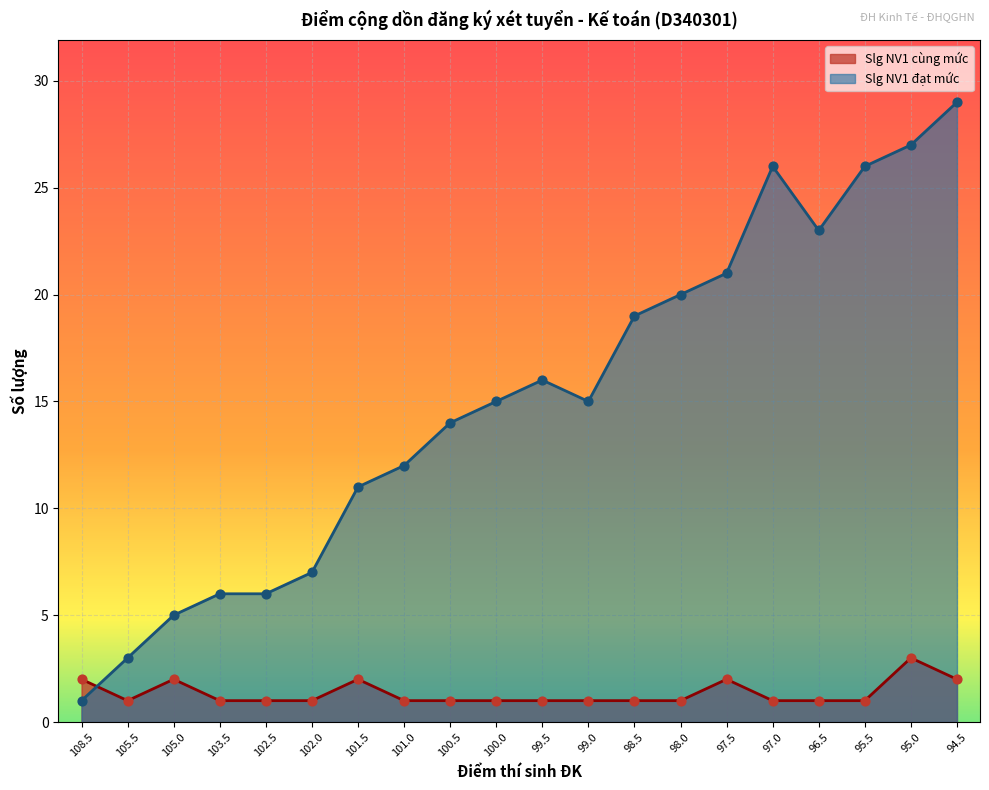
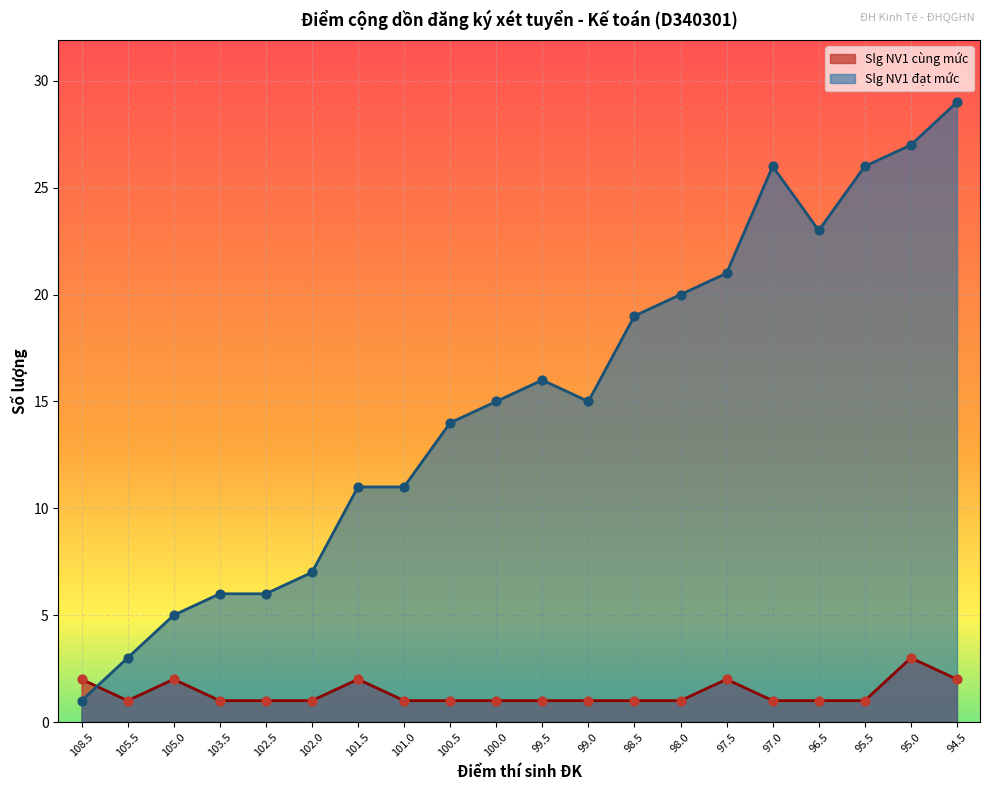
  {
    "Slg NV1 cùng mức": {
      "108.5": 2,
      "105.5": 1,
      "105.0": 2,
      "103.5": 1,
      "102.5": 1,
      "102.0": 1,
      "101.5": 2,
      "101.0": 1,
      "100.5": 1,
      "100.0": 1,
      "99.5": 1,
      "99.0": 1,
      "98.5": 1,
      "98.0": 1,
      "97.5": 2,
      "97.0": 1,
      "96.5": 1,
      "95.5": 1,
      "95.0": 3,
      "94.5": 2
    },
    "Slg NV1 đạt mức": {
      "108.5": 1,
      "105.5": 3,
      "105.0": 5,
      "103.5": 6,
      "102.5": 6,
      "102.0": 7,
      "101.5": 11,
-     "101.0": 12,
+     "101.0": 11,
      "100.5": 14,
      "100.0": 15,
      "99.5": 16,
      "99.0": 15,
      "98.5": 19,
      "98.0": 20,
      "97.5": 21,
      "97.0": 26,
      "96.5": 23,
      "95.5": 26,
      "95.0": 27,
      "94.5": 29
    }
  }
